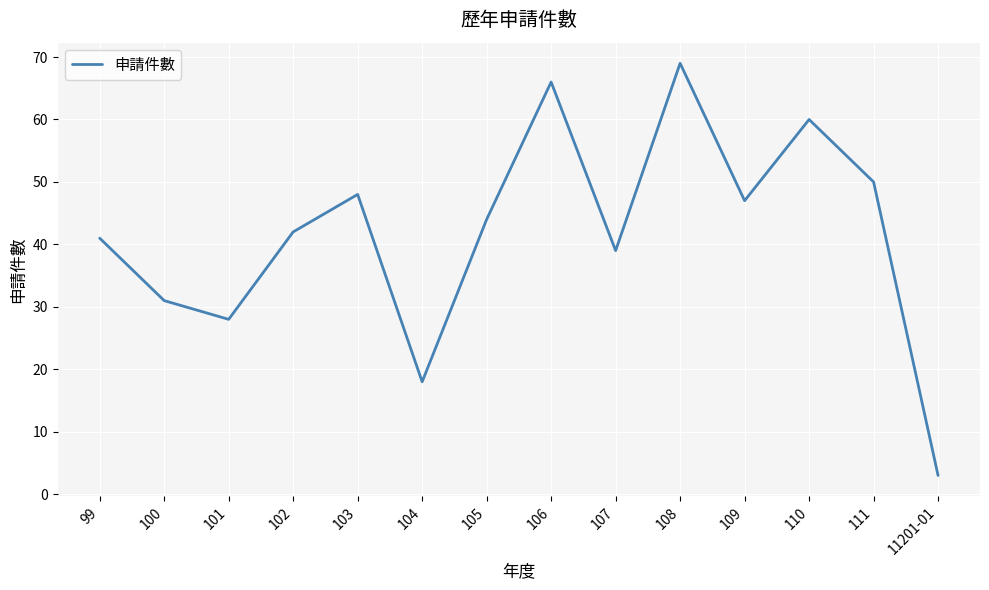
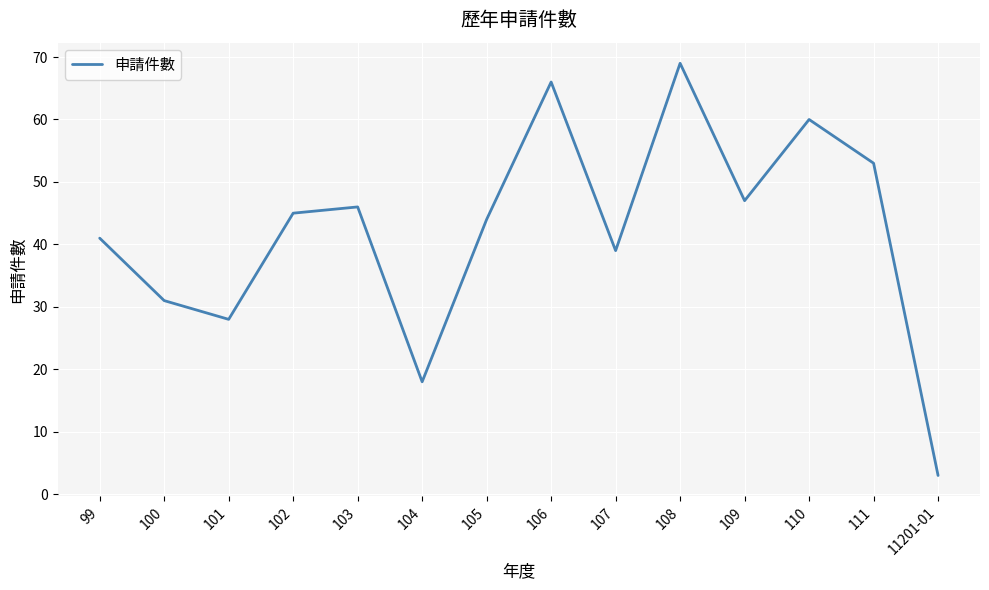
  {
    "99": 41,
    "100": 31,
    "101": 28,
-   "102": 42,
-   "103": 48,
+   "102": 45,
+   "103": 46,
    "104": 18,
    "105": 44,
    "106": 66,
    "107": 39,
    "108": 69,
    "109": 47,
    "110": 60,
-   "111": 50,
+   "111": 53,
    "11201-01": 3
  }
